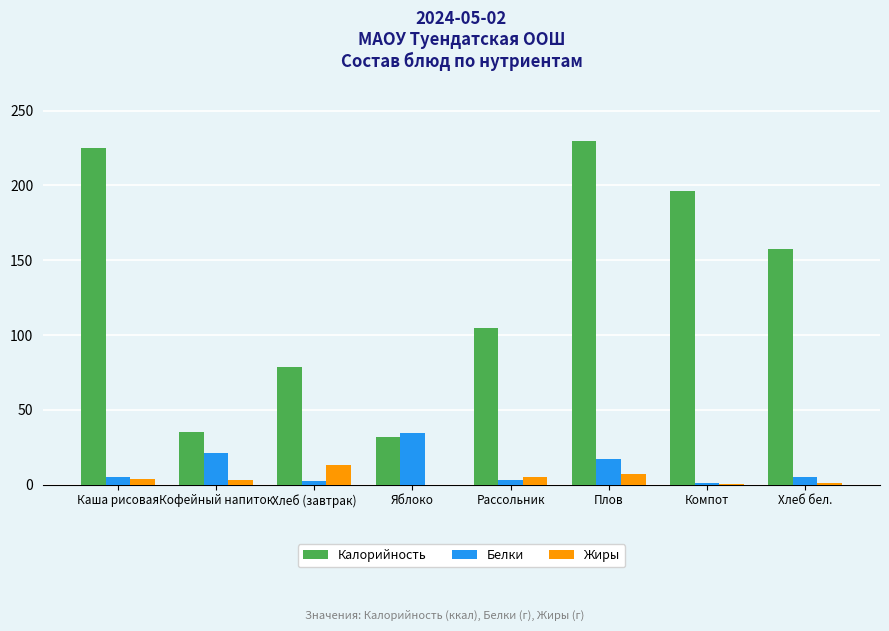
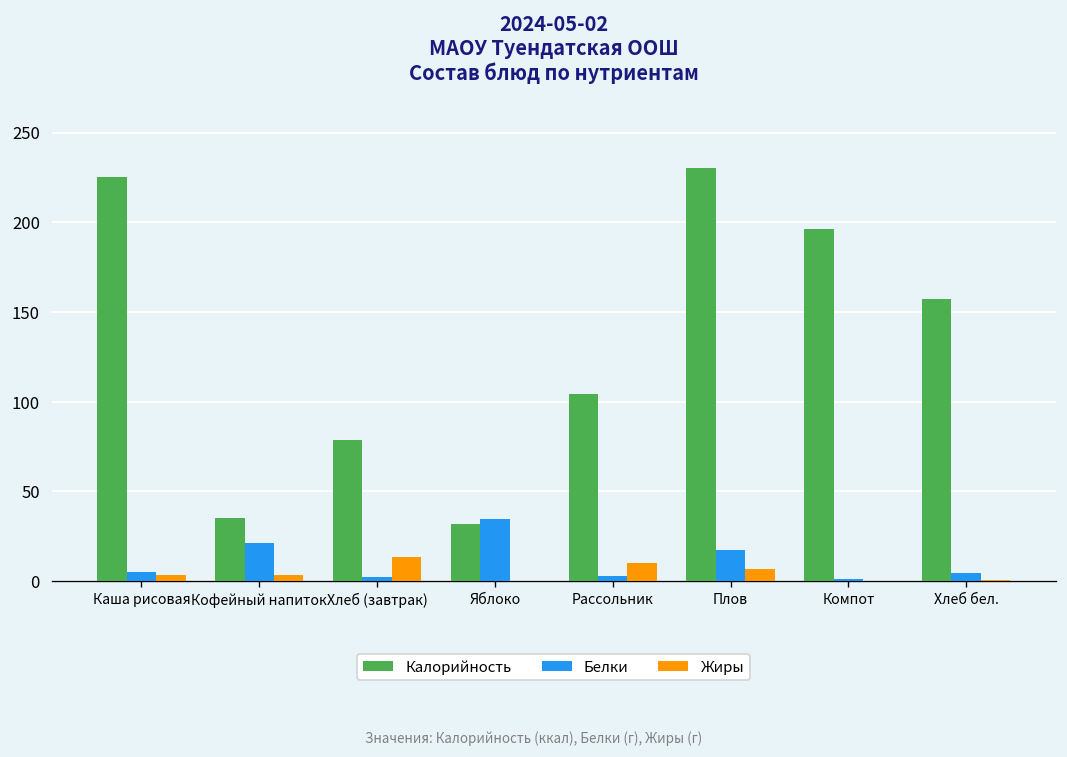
  {
    "Калорийность": {
      "Каша рисовая": 225,
      "Кофейный напиток": 35,
      "Хлеб (завтрак)": 79,
      "Яблоко": 32,
      "Рассольник": 105,
      "Плов": 230,
      "Компот": 196,
      "Хлеб бел.": 157
    },
    "Белки": {
      "Каша рисовая": 5,
      "Кофейный напиток": 21,
      "Хлеб (завтрак)": 2,
      "Яблоко": 35,
      "Рассольник": 3,
      "Плов": 17,
      "Хлеб бел.": 5
    },
    "Жиры": {
      "Каша рисовая": 3,
      "Кофейный напиток": 3,
      "Хлеб (завтрак)": 13,
      "Яблоко": 0,
-     "Рассольник": 5,
+     "Рассольник": 10,
      "Плов": 7
    }
  }
